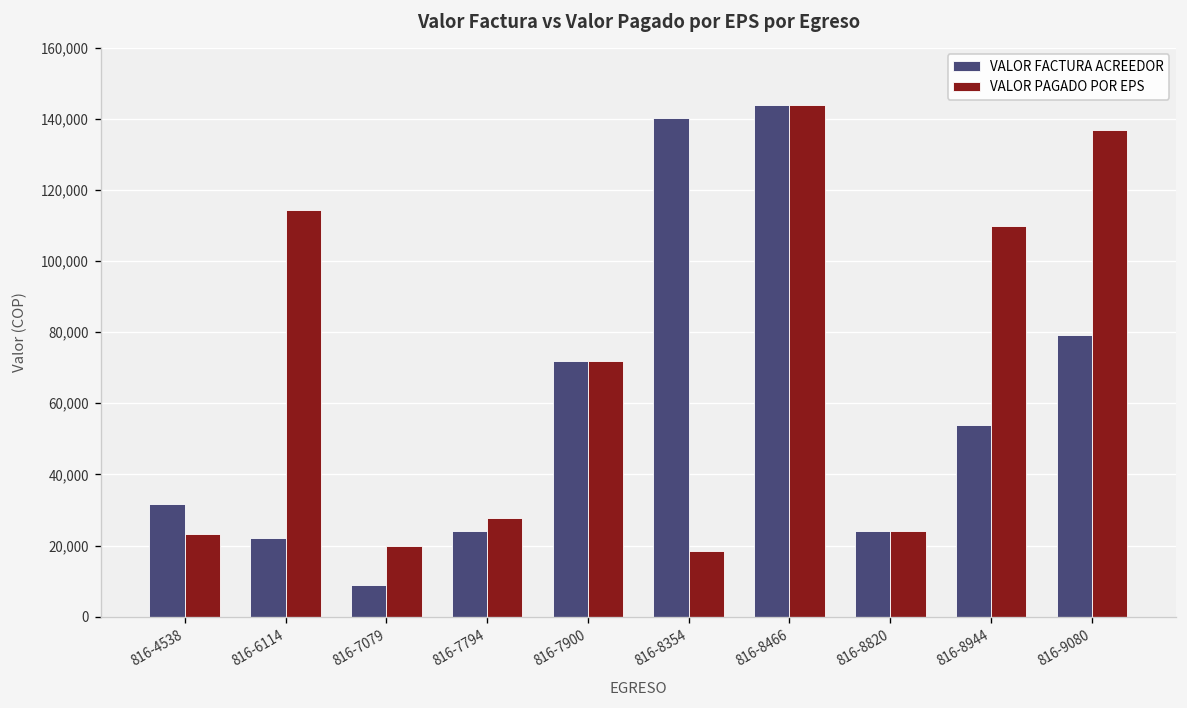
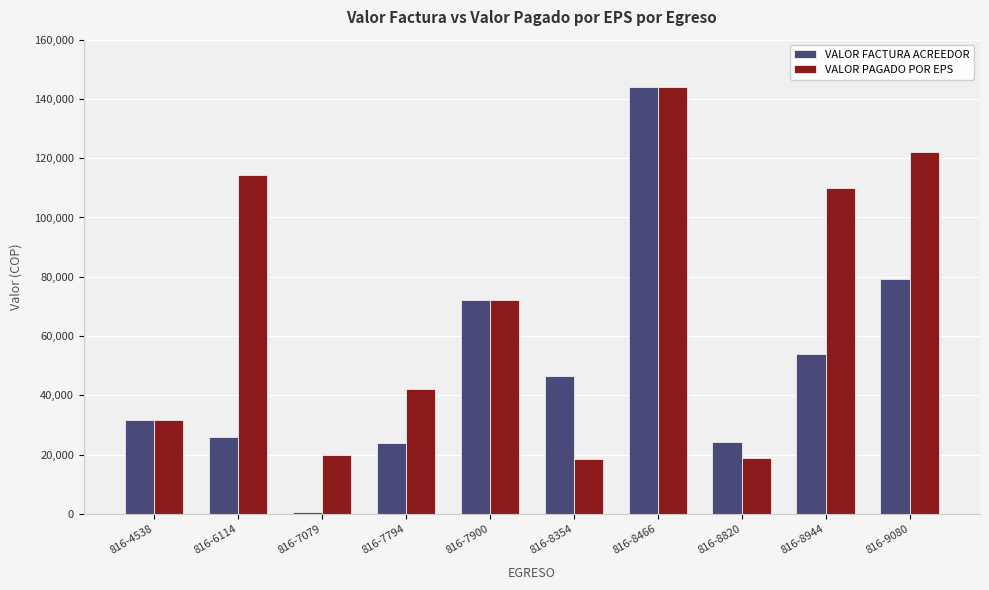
  {
    "VALOR FACTURA ACREEDOR": {
      "816-4538": "32,000",
-     "816-6114": "22,000",
-     "816-7079": "9,000",
+     "816-6114": "26,000",
+     "816-7079": "1,000",
      "816-7794": "24,000",
      "816-7900": "72,000",
-     "816-8354": "140,000",
+     "816-8354": "47,000",
      "816-8466": "144,000",
      "816-8820": "24,000",
      "816-8944": "54,000",
      "816-9080": "79,000"
    },
    "VALOR PAGADO POR EPS": {
-     "816-4538": "23,000",
+     "816-4538": "32,000",
      "816-6114": "114,000",
      "816-7079": "20,000",
-     "816-7794": "28,000",
+     "816-7794": "42,000",
      "816-7900": "72,000",
      "816-8354": "19,000",
      "816-8466": "144,000",
-     "816-8820": "24,000",
+     "816-8820": "19,000",
      "816-8944": "110,000",
-     "816-9080": "137,000"
+     "816-9080": "122,000"
    }
  }
